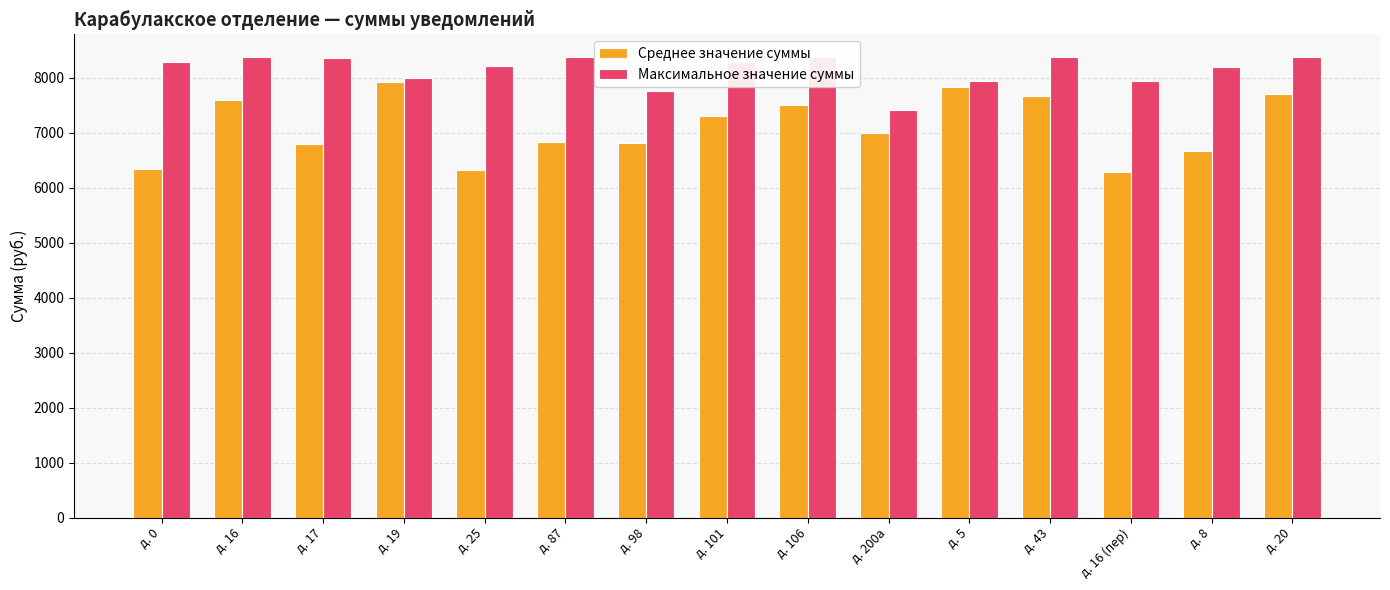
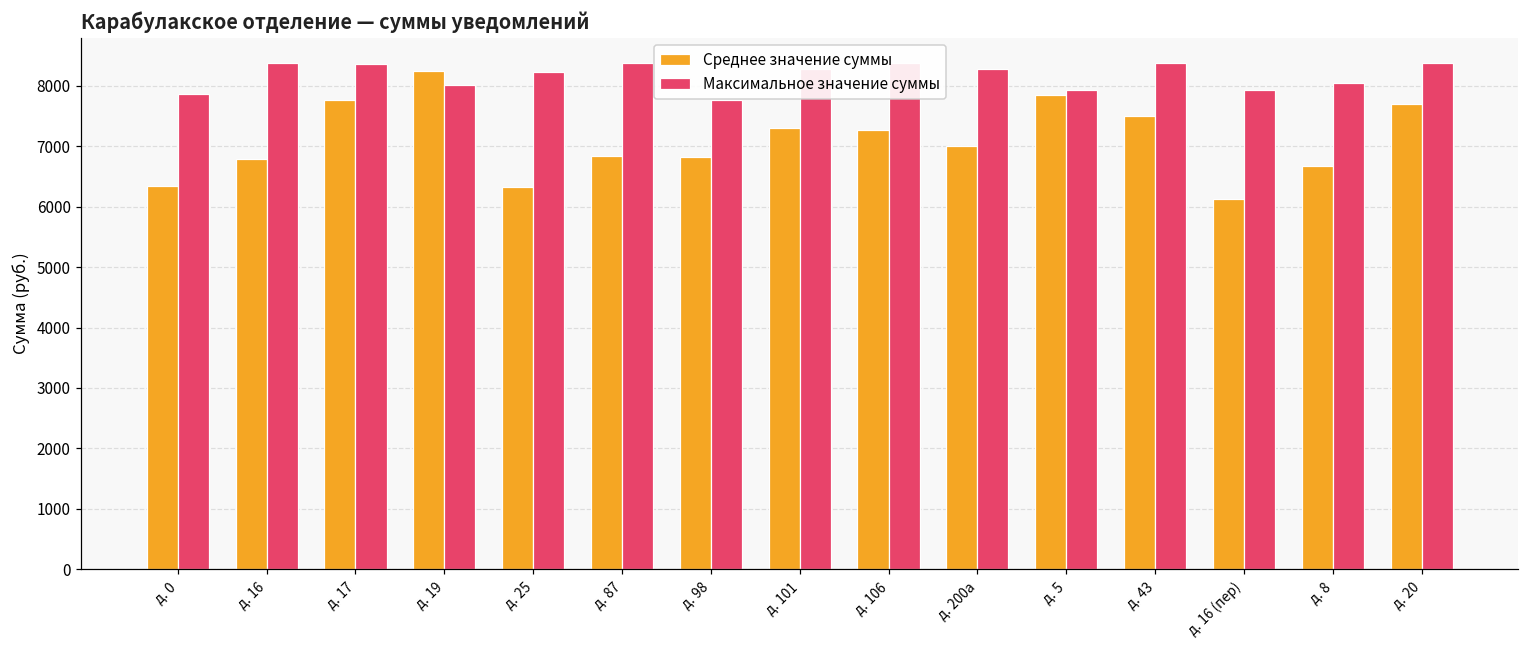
  {
    "Среднее значение суммы": {
      "д. 0": 6300,
-     "д. 16": 7600,
-     "д. 17": 6800,
-     "д. 19": 7900,
+     "д. 16": 6800,
+     "д. 17": 7800,
+     "д. 19": 8300,
      "д. 25": 6300,
      "д. 87": 6800,
      "д. 98": 6800,
      "д. 101": 7300,
-     "д. 106": 7500,
+     "д. 106": 7300,
      "д. 200а": 7000,
      "д. 5": 7800,
-     "д. 43": 7700,
-     "д. 16 (пер)": 6300,
+     "д. 43": 7500,
+     "д. 16 (пер)": 6100,
      "д. 8": 6700,
      "д. 20": 7700
    },
    "Максимальное значение суммы": {
-     "д. 0": 8300,
+     "д. 0": 7900,
      "д. 16": 8400,
      "д. 17": 8400,
      "д. 19": 8000,
      "д. 25": 8200,
      "д. 87": 8400,
      "д. 98": 7800,
-     "д. 200а": 7400,
+     "д. 200а": 8300,
      "д. 5": 7900,
      "д. 43": 8400,
      "д. 16 (пер)": 7900,
-     "д. 8": 8200,
+     "д. 8": 8000,
      "д. 20": 8400
    }
  }
